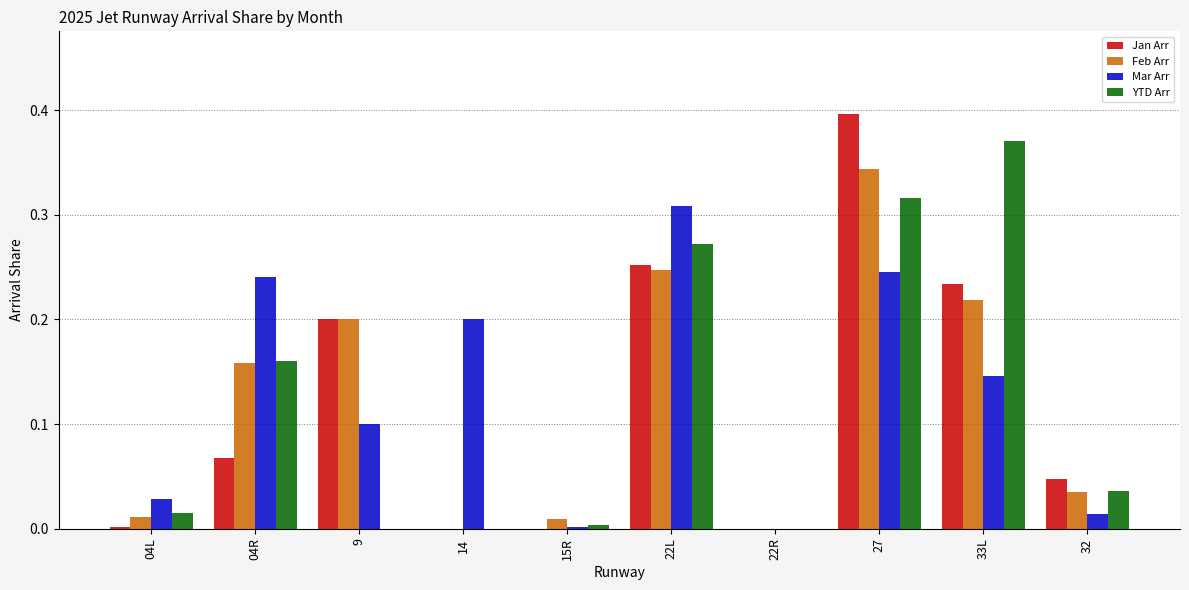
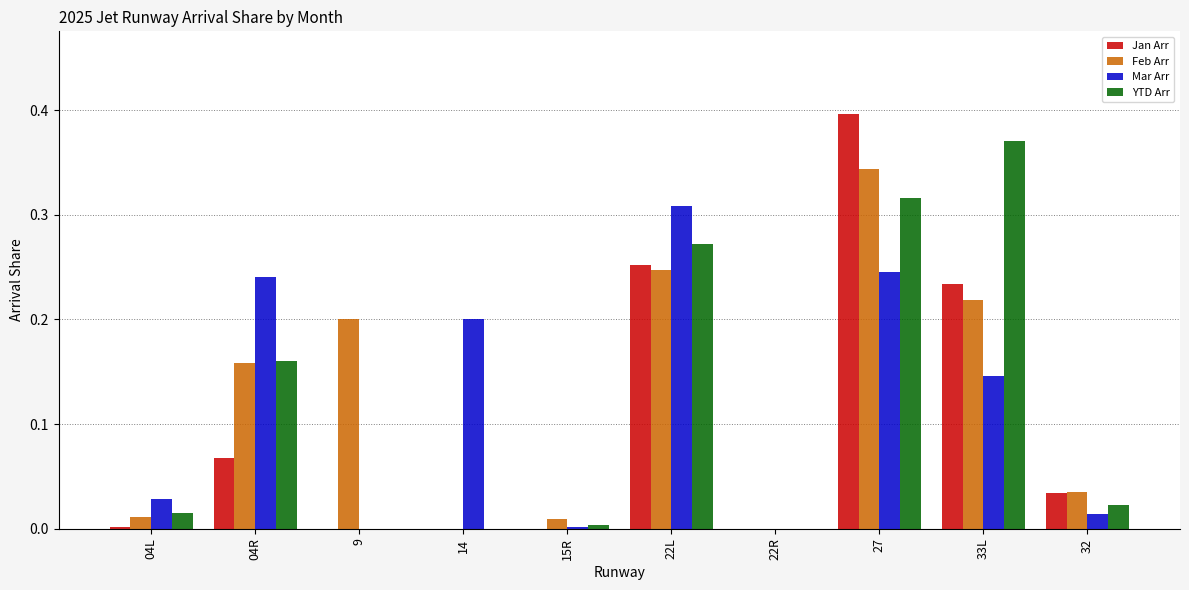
  {
    "Jan Arr": {
      "04R": 0.068,
-     "9": 0.2,
+     "9": 0.0,
      "14": 0.000,
      "15R": 0.000,
      "22L": 0.252,
      "27": 0.396,
      "33L": 0.234,
-     "32": 0.047
+     "32": 0.034
    },
    "Feb Arr": {
      "04L": 0.012,
      "04R": 0.158,
      "9": 0.200,
      "14": 0.000,
      "15R": 0.009,
      "22L": 0.248,
      "27": 0.343,
      "33L": 0.219,
      "32": 0.035
    },
    "Mar Arr": {
      "04L": 0.029,
      "04R": 0.241,
-     "9": 0.1,
+     "9": 0.0,
      "14": 0.2,
      "22L": 0.309,
      "27": 0.246,
      "33L": 0.146,
      "32": 0.015
    },
    "YTD Arr": {
      "04L": 0.015,
      "04R": 0.160,
      "9": 0.000,
      "14": 0.000,
      "15R": 0.003,
      "22L": 0.272,
      "27": 0.316,
      "33L": 0.371,
-     "32": 0.037
+     "32": 0.023
    }
  }
